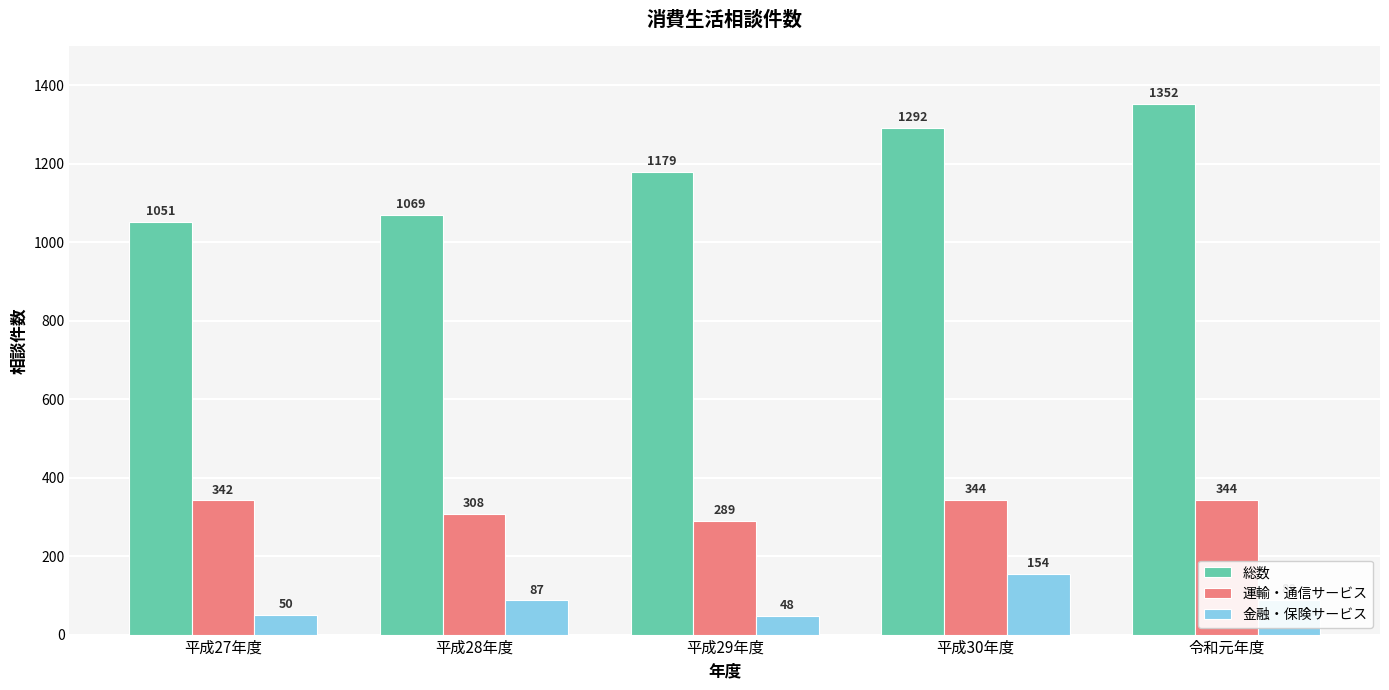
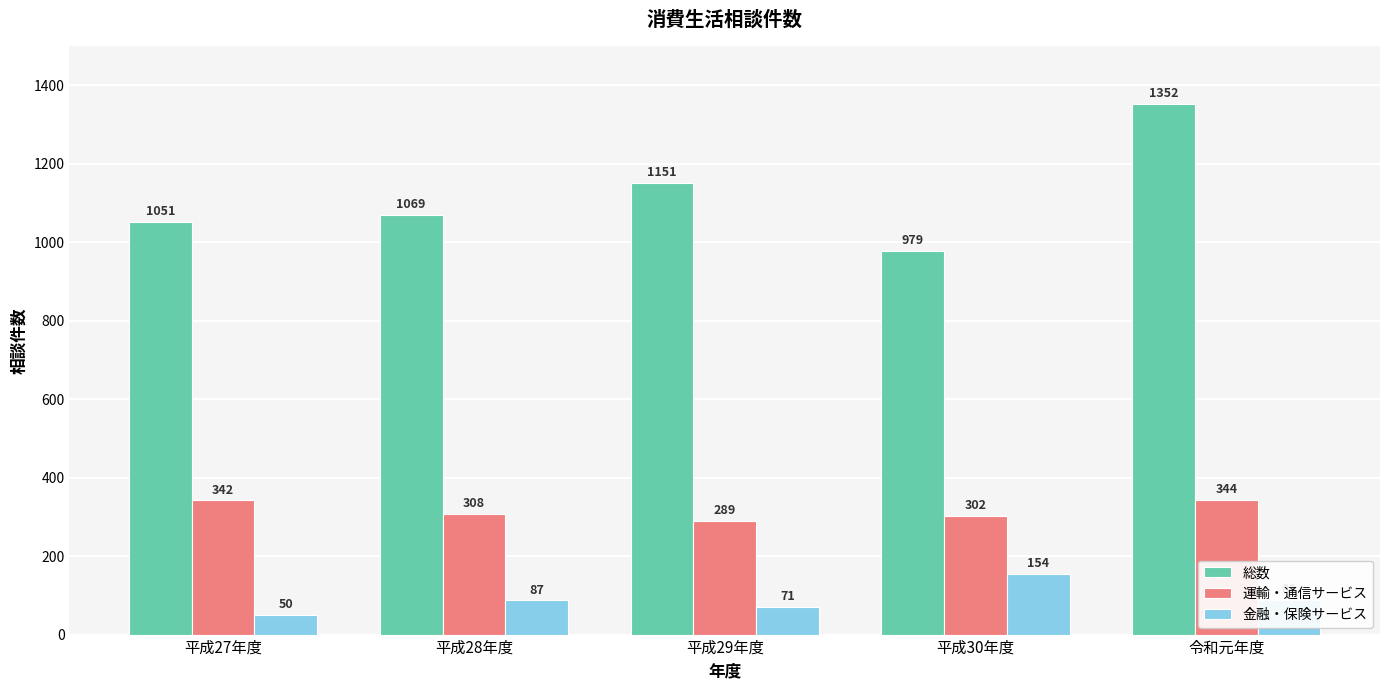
  {
    "総数": {
      "平成27年度": 1051,
      "平成28年度": 1069,
-     "平成29年度": 1179,
-     "平成30年度": 1292,
+     "平成29年度": 1151,
+     "平成30年度": 979,
      "令和元年度": 1352
    },
    "運輸・通信サービス": {
      "平成27年度": 342,
      "平成28年度": 308,
      "平成29年度": 289,
-     "平成30年度": 344,
+     "平成30年度": 302,
      "令和元年度": 344
    },
    "金融・保険サービス": {
      "平成27年度": 50,
      "平成28年度": 87,
-     "平成29年度": 48,
+     "平成29年度": 71,
      "平成30年度": 154
    }
  }
